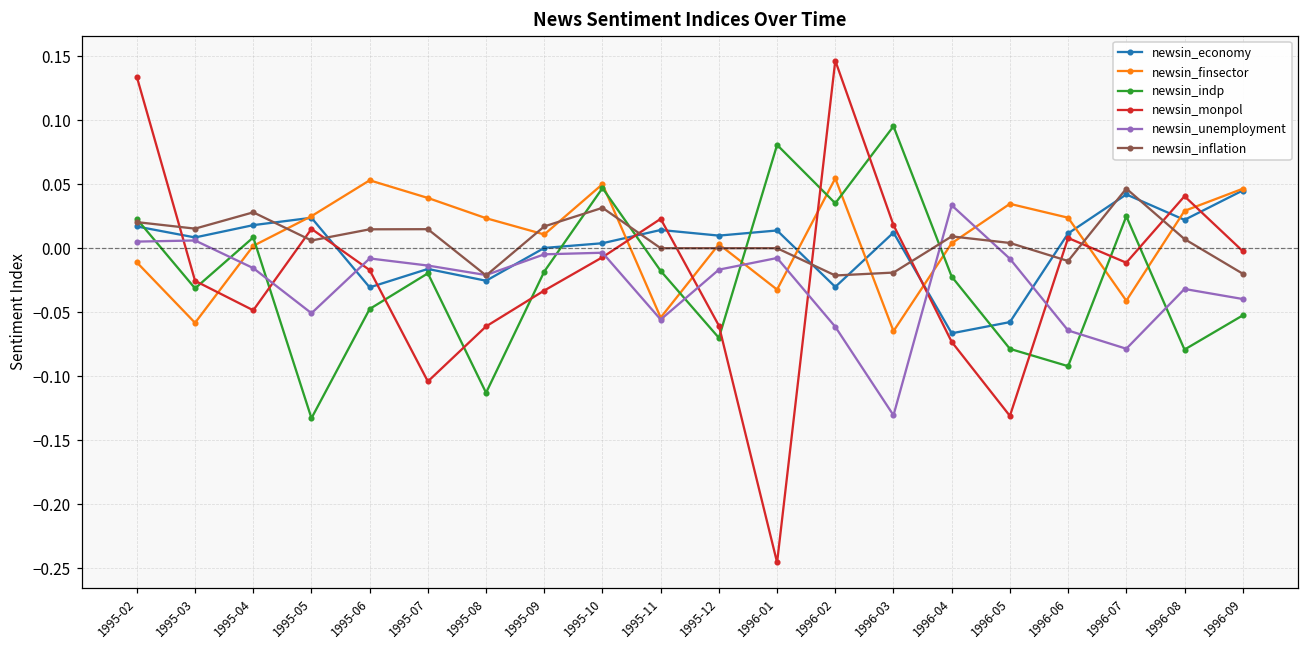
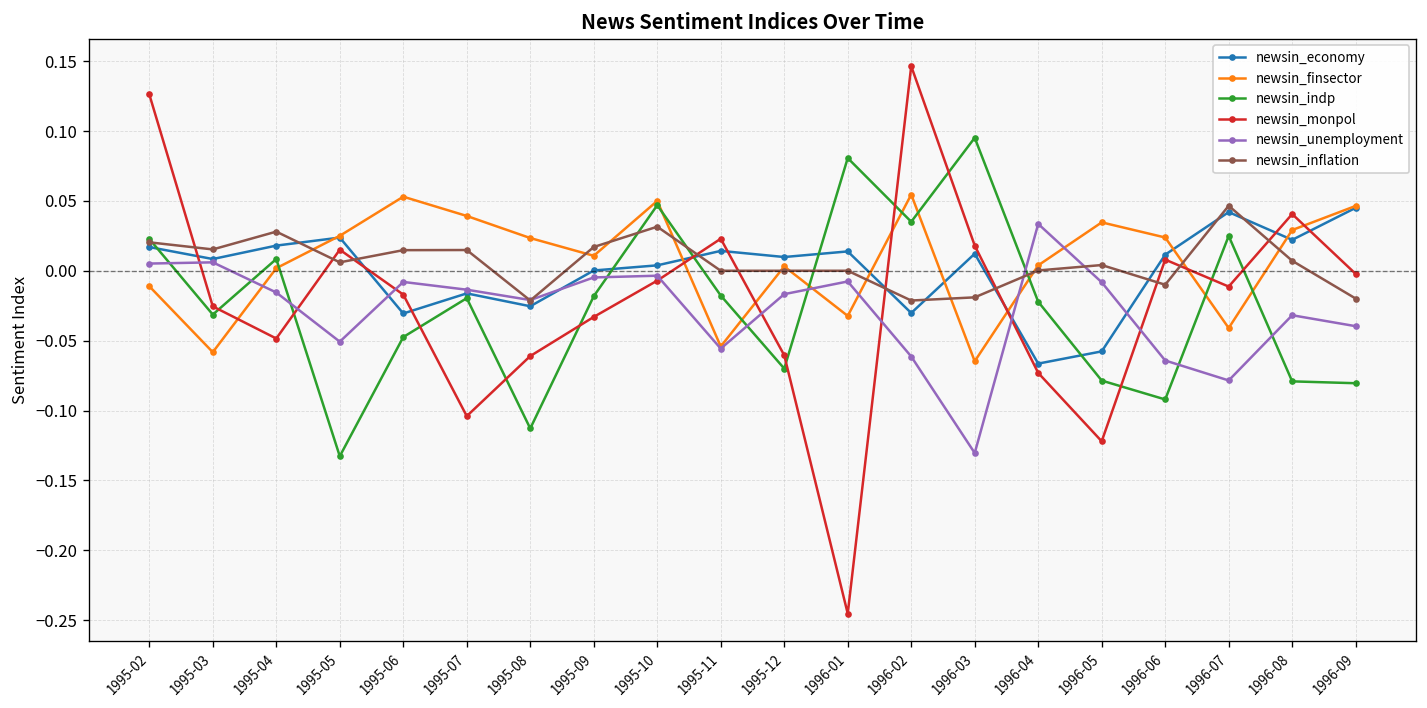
  {
    "newsin_economy": {
      "1995-02": 0.017,
      "1995-03": 0.008,
      "1995-04": 0.018,
      "1995-06": -0.031,
      "1995-07": -0.016,
      "1995-08": -0.025,
      "1995-09": 0.000,
      "1995-10": 0.004,
      "1995-11": 0.014,
      "1995-12": 0.010,
      "1996-01": 0.014,
      "1996-02": -0.030,
      "1996-03": 0.012,
      "1996-04": -0.066,
      "1996-05": -0.058,
      "1996-06": 0.012,
      "1996-07": 0.042,
      "1996-08": 0.022
    },
    "newsin_finsector": {
      "1995-02": -0.011,
      "1995-03": -0.058,
      "1995-04": 0.002,
      "1995-06": 0.053,
      "1995-07": 0.039,
      "1995-08": 0.023,
      "1995-09": 0.011,
      "1995-10": 0.050,
      "1995-12": 0.003,
      "1996-01": -0.032,
      "1996-02": 0.055,
      "1996-03": -0.065,
      "1996-04": 0.004,
      "1996-05": 0.035,
      "1996-06": 0.024,
      "1996-07": -0.041,
      "1996-08": 0.029
    },
    "newsin_indp": {
      "1995-02": 0.023,
      "1995-03": -0.031,
      "1995-04": 0.008,
      "1995-05": -0.133,
      "1995-06": -0.047,
      "1995-07": -0.020,
      "1995-08": -0.113,
      "1995-09": -0.018,
      "1995-10": 0.047,
      "1995-11": -0.018,
      "1995-12": -0.070,
      "1996-01": 0.081,
      "1996-02": 0.035,
      "1996-03": 0.095,
      "1996-04": -0.022,
      "1996-05": -0.079,
      "1996-06": -0.092,
      "1996-07": 0.025,
      "1996-08": -0.079,
-     "1996-09": -0.052
+     "1996-09": -0.080
    },
    "newsin_monpol": {
-     "1995-02": 0.134,
+     "1995-02": 0.126,
      "1995-03": -0.025,
      "1995-04": -0.048,
      "1995-05": 0.015,
      "1995-06": -0.017,
      "1995-07": -0.104,
      "1995-08": -0.061,
      "1995-09": -0.033,
      "1995-10": -0.007,
      "1995-11": 0.023,
      "1995-12": -0.060,
      "1996-01": -0.245,
      "1996-02": 0.146,
      "1996-03": 0.018,
      "1996-04": -0.073,
-     "1996-05": -0.131,
+     "1996-05": -0.122,
      "1996-06": 0.008,
      "1996-07": -0.011,
      "1996-08": 0.041,
      "1996-09": -0.002
    },
    "newsin_unemployment": {
      "1995-02": 0.005,
      "1995-03": 0.006,
      "1995-04": -0.016,
      "1995-05": -0.051,
      "1995-06": -0.008,
      "1995-07": -0.014,
      "1995-09": -0.005,
      "1995-10": -0.004,
      "1995-12": -0.017,
      "1996-01": -0.008,
      "1996-02": -0.061,
      "1996-03": -0.130,
      "1996-04": 0.034,
      "1996-05": -0.008,
      "1996-06": -0.064,
      "1996-07": -0.078,
      "1996-08": -0.032,
      "1996-09": -0.040
    },
    "newsin_inflation": {
      "1995-02": 0.020,
      "1995-03": 0.015,
      "1995-04": 0.028,
      "1995-05": 0.006,
      "1995-06": 0.015,
      "1995-07": 0.015,
      "1995-09": 0.017,
      "1995-10": 0.032,
      "1995-11": 0.000,
      "1995-12": 0.000,
      "1996-01": 0.000,
      "1996-02": -0.021,
      "1996-03": -0.019,
-     "1996-04": 0.009,
+     "1996-04": 0.000,
      "1996-05": 0.004,
      "1996-06": -0.010,
      "1996-07": 0.047,
      "1996-08": 0.007,
      "1996-09": -0.020
    }
  }
